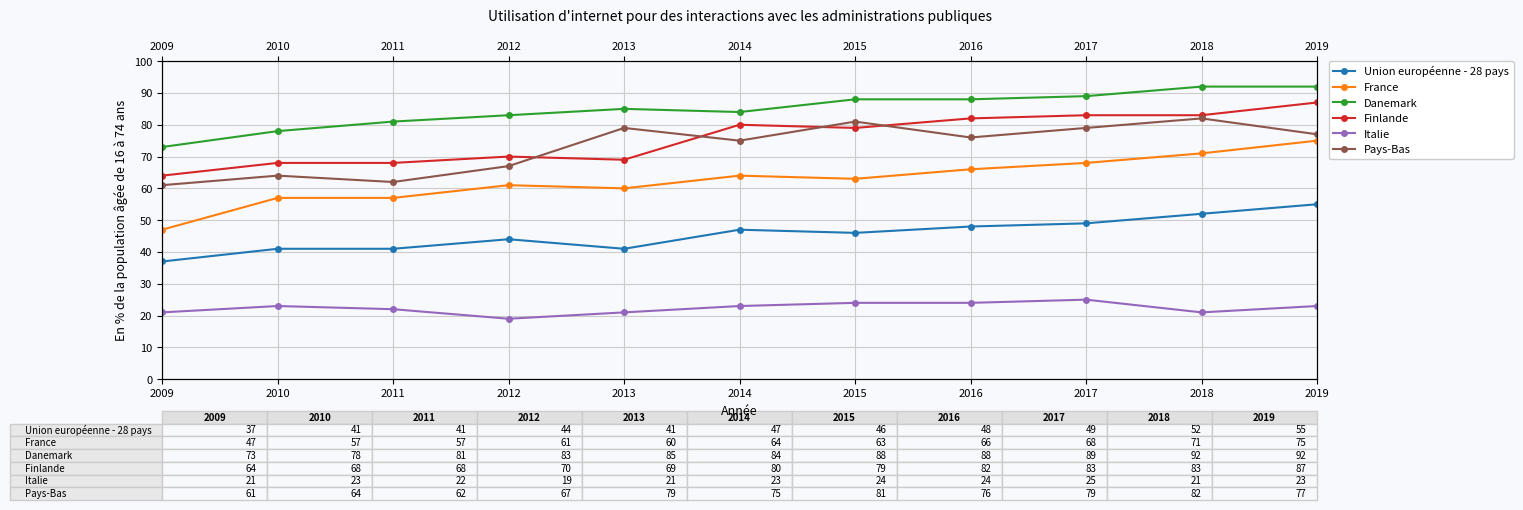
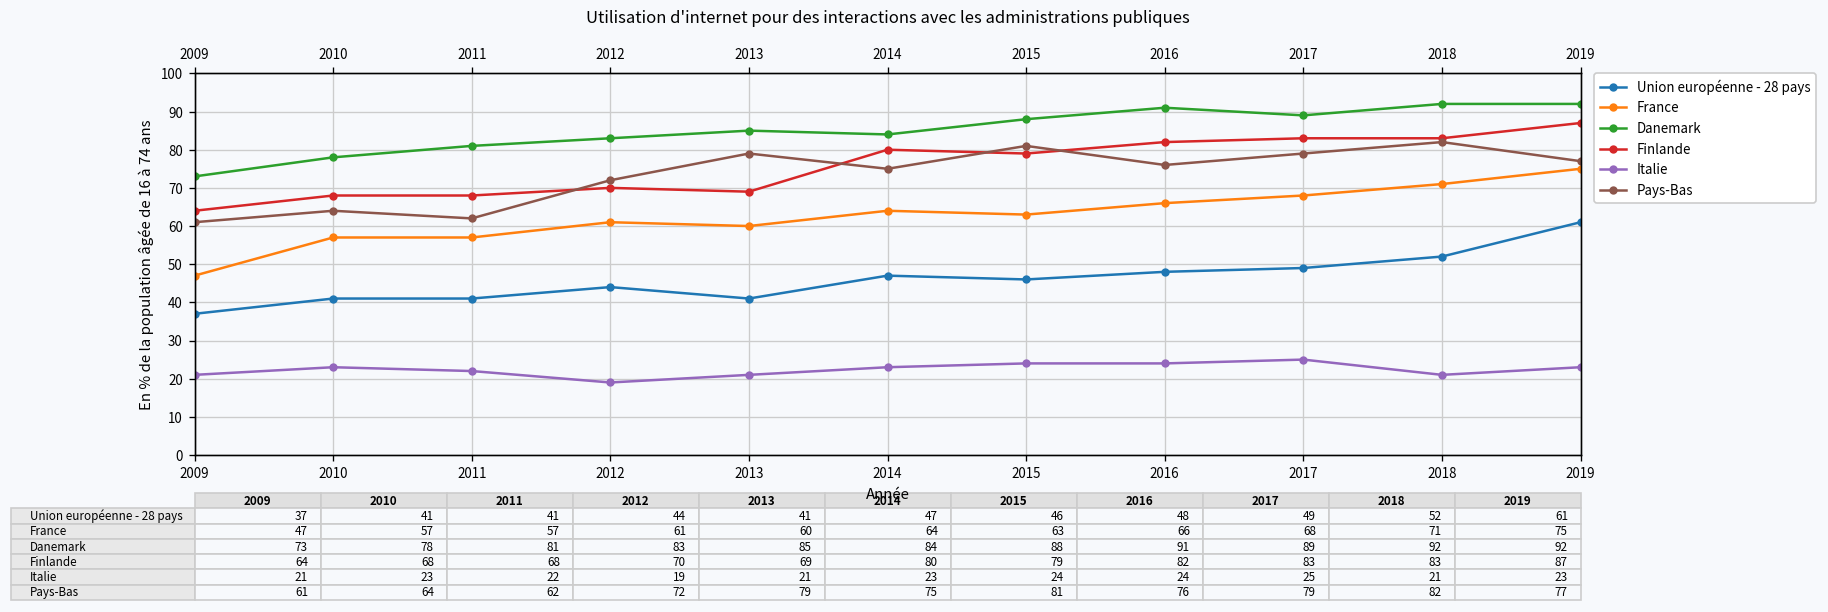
  {
    "Union européenne - 28 pays": {
-     "2019": 55
+     "2019": 61
    },
    "France": {
      "2009": 47,
      "2010": 57,
      "2011": 57,
      "2012": 61,
      "2013": 60,
      "2014": 64,
      "2015": 63,
      "2016": 66,
      "2017": 68,
      "2018": 71,
      "2019": 75
    },
    "Danemark": {
-     "2016": 88
+     "2016": 91
    },
    "Finlande": {
      "2009": 64,
      "2010": 68,
      "2011": 68,
      "2012": 70,
      "2013": 69,
      "2014": 80,
      "2015": 79,
      "2016": 82,
      "2017": 83,
      "2018": 83,
      "2019": 87
    },
    "Italie": {
      "2009": 21,
      "2010": 23,
      "2011": 22,
      "2012": 19,
      "2013": 21,
      "2014": 23,
      "2015": 24,
      "2016": 24,
      "2017": 25,
      "2018": 21,
      "2019": 23
    },
    "Pays-Bas": {
-     "2012": 67
+     "2012": 72
    }
  }
